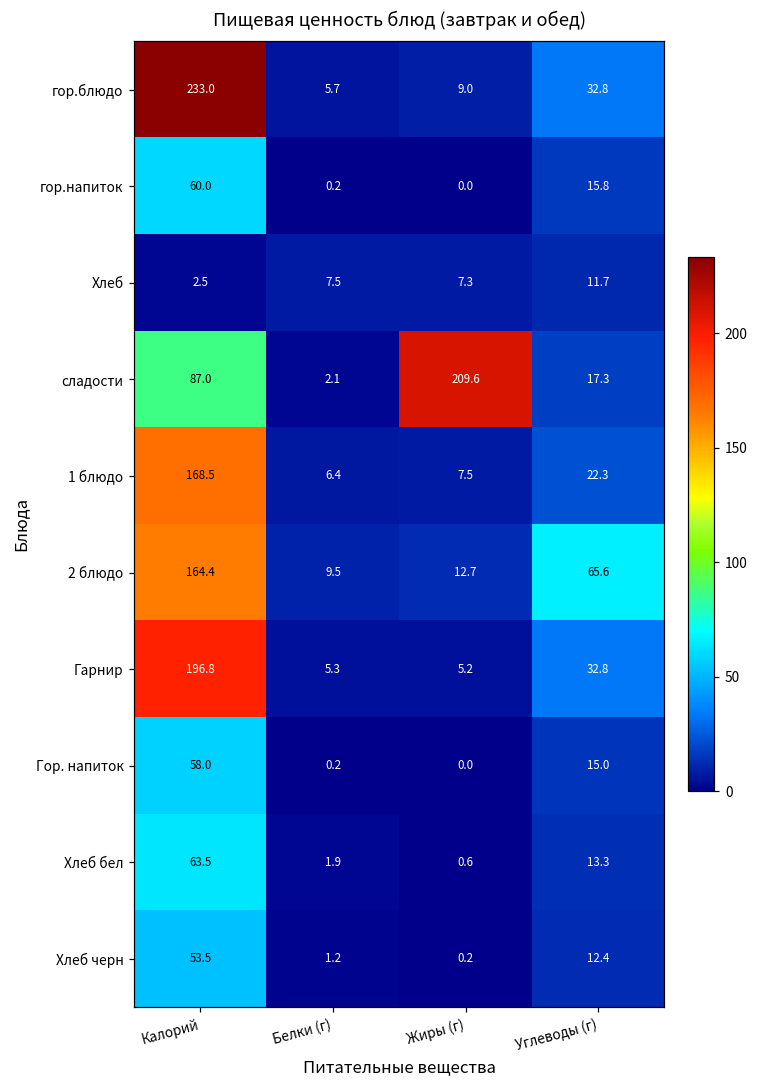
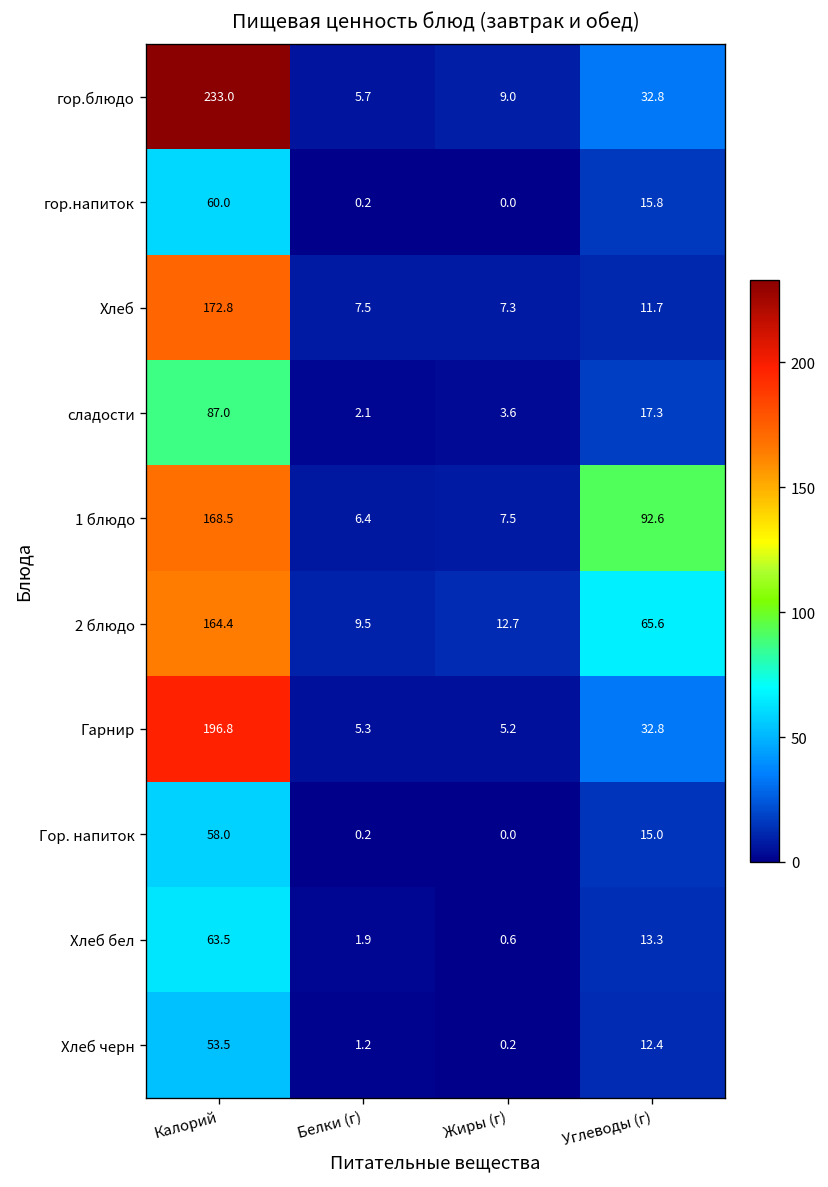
  {
    "гор.блюдо": {
      "Калорий": 233.0,
      "Белки (г)": 5.7,
      "Жиры (г)": 9.0,
      "Углеводы (г)": 32.8
    },
    "гор.напиток": {
      "Калорий": 60.0,
      "Белки (г)": 0.2,
      "Жиры (г)": 0.0,
      "Углеводы (г)": 15.8
    },
    "Хлеб": {
-     "Калорий": 2.5,
+     "Калорий": 172.8,
      "Белки (г)": 7.5,
      "Жиры (г)": 7.3,
      "Углеводы (г)": 11.7
    },
    "сладости": {
      "Калорий": 87.0,
      "Белки (г)": 2.1,
-     "Жиры (г)": 209.6,
+     "Жиры (г)": 3.6,
      "Углеводы (г)": 17.3
    },
    "1 блюдо": {
      "Калорий": 168.5,
      "Белки (г)": 6.4,
      "Жиры (г)": 7.5,
-     "Углеводы (г)": 22.3
+     "Углеводы (г)": 92.6
    },
    "2 блюдо": {
      "Калорий": 164.4,
      "Белки (г)": 9.5,
      "Жиры (г)": 12.7,
      "Углеводы (г)": 65.6
    },
    "Гарнир": {
      "Калорий": 196.8,
      "Белки (г)": 5.3,
      "Жиры (г)": 5.2,
      "Углеводы (г)": 32.8
    },
    "Гор. напиток": {
      "Калорий": 58.0,
      "Белки (г)": 0.2,
      "Жиры (г)": 0.0,
      "Углеводы (г)": 15.0
    },
    "Хлеб бел": {
      "Калорий": 63.5,
      "Белки (г)": 1.9,
      "Жиры (г)": 0.6,
      "Углеводы (г)": 13.3
    },
    "Хлеб черн": {
      "Калорий": 53.5,
      "Белки (г)": 1.2,
      "Жиры (г)": 0.2,
      "Углеводы (г)": 12.4
    }
  }
